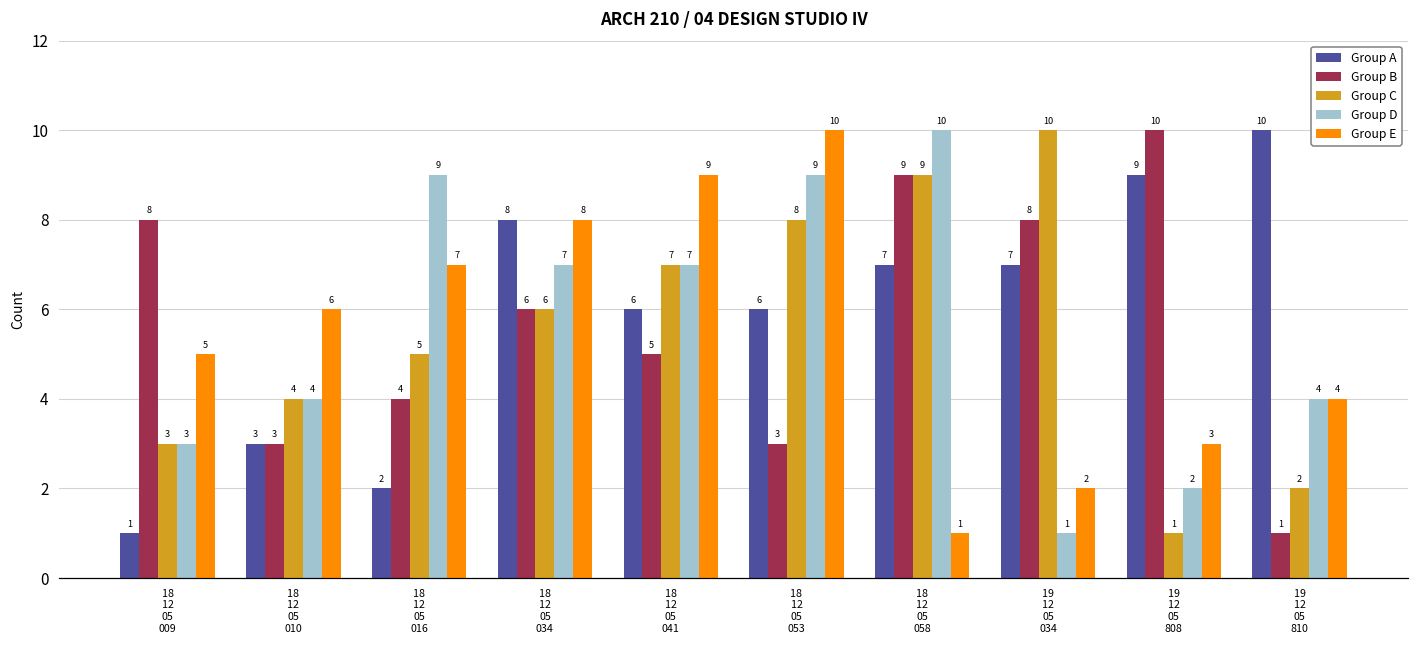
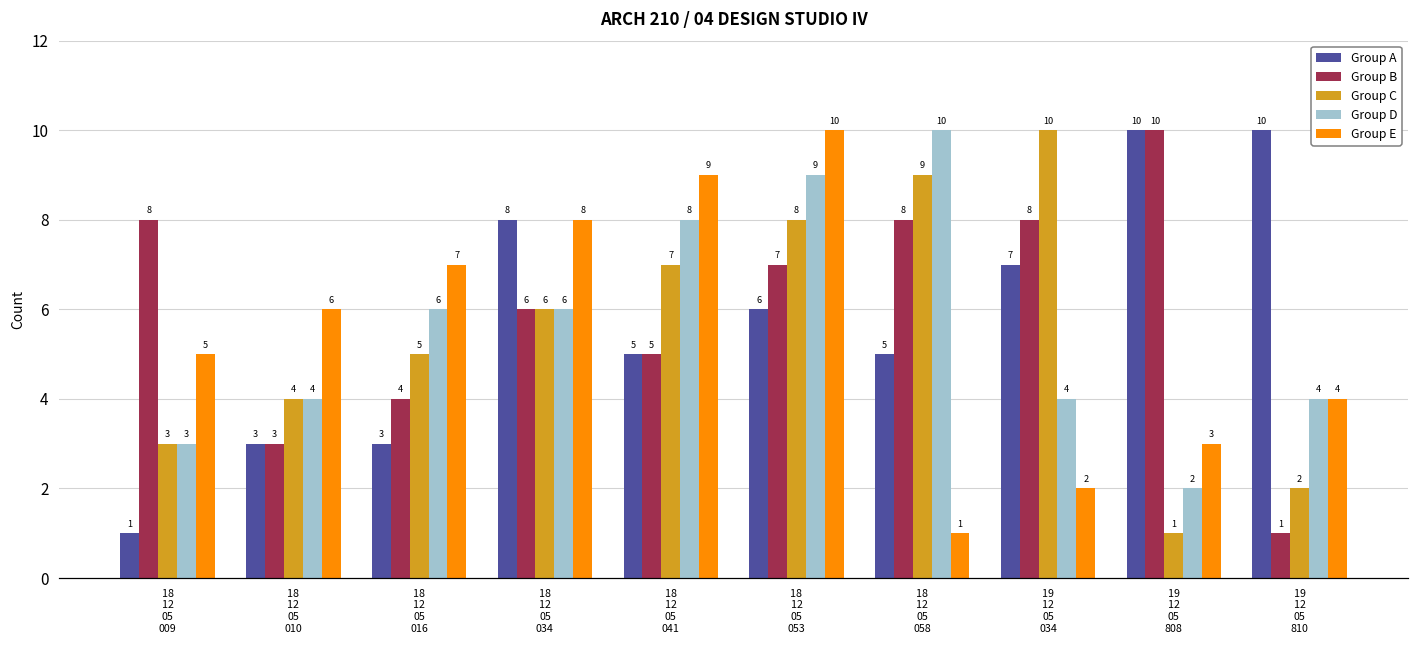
  {
    "Group A": {
      "18 12 05 009": 1,
      "18 12 05 010": 3,
-     "18 12 05 016": 2,
+     "18 12 05 016": 3,
      "18 12 05 034": 8,
-     "18 12 05 041": 6,
+     "18 12 05 041": 5,
      "18 12 05 053": 6,
-     "18 12 05 058": 7,
+     "18 12 05 058": 5,
      "19 12 05 034": 7,
-     "19 12 05 808": 9,
+     "19 12 05 808": 10,
      "19 12 05 810": 10
    },
    "Group B": {
      "18 12 05 009": 8,
      "18 12 05 010": 3,
      "18 12 05 016": 4,
      "18 12 05 034": 6,
      "18 12 05 041": 5,
-     "18 12 05 053": 3,
-     "18 12 05 058": 9,
+     "18 12 05 053": 7,
+     "18 12 05 058": 8,
      "19 12 05 034": 8,
      "19 12 05 808": 10,
      "19 12 05 810": 1
    },
    "Group D": {
      "18 12 05 009": 3,
      "18 12 05 010": 4,
-     "18 12 05 016": 9,
-     "18 12 05 034": 7,
-     "18 12 05 041": 7,
+     "18 12 05 016": 6,
+     "18 12 05 034": 6,
+     "18 12 05 041": 8,
      "18 12 05 053": 9,
      "18 12 05 058": 10,
-     "19 12 05 034": 1,
+     "19 12 05 034": 4,
      "19 12 05 808": 2,
      "19 12 05 810": 4
    }
  }
